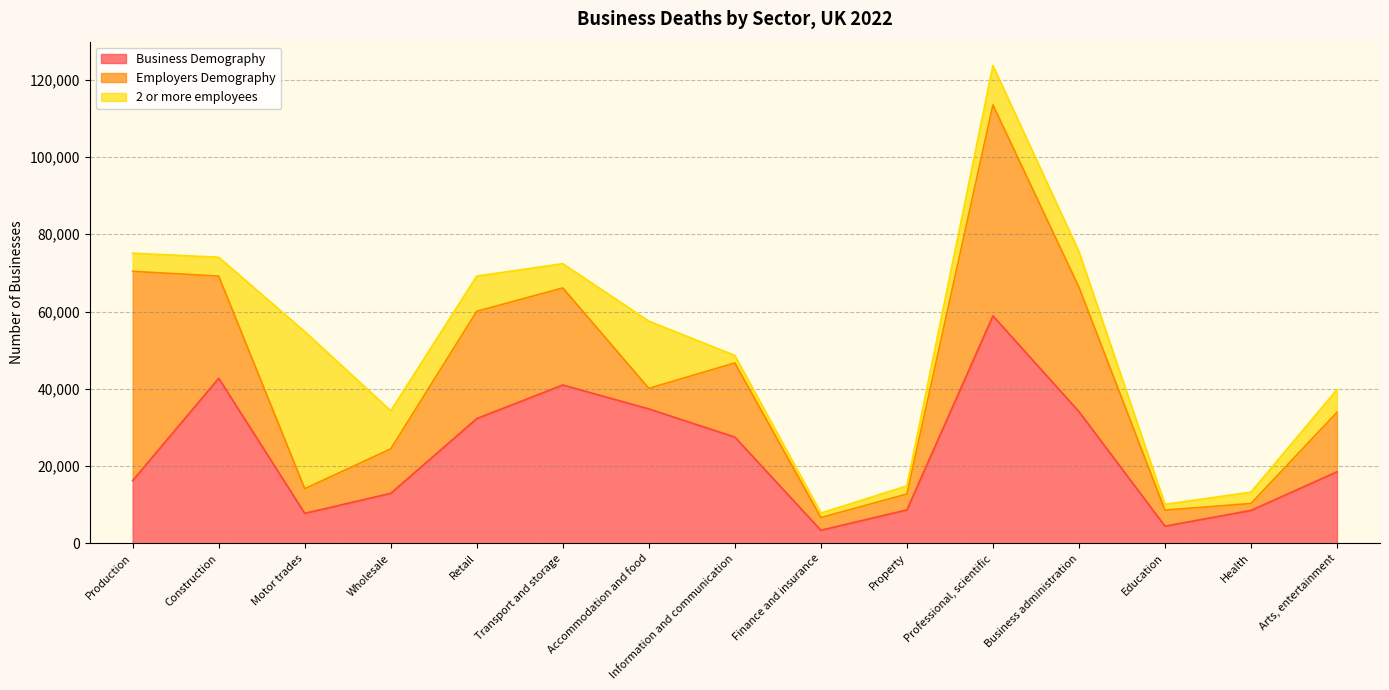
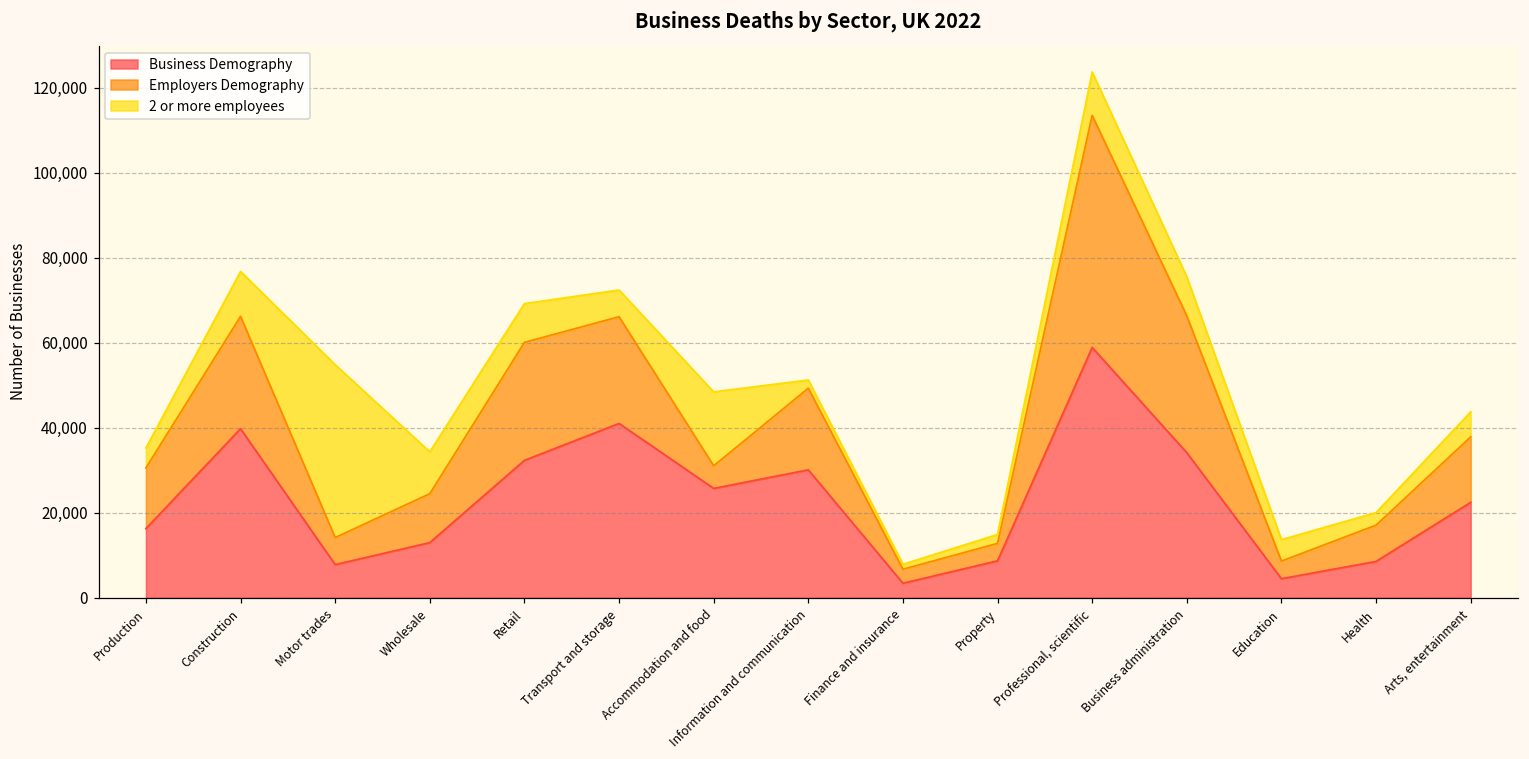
  {
    "Business Demography": {
      "Production": "16,000",
-     "Construction": "43,000",
+     "Construction": "40,000",
      "Motor trades": "8,000",
      "Wholesale": "13,000",
      "Retail": "32,000",
      "Transport and storage": "41,000",
-     "Accommodation and food": "35,000",
-     "Information and communication": "28,000",
+     "Accommodation and food": "26,000",
+     "Information and communication": "30,000",
      "Finance and insurance": "3,000",
      "Property": "9,000",
      "Professional, scientific": "59,000",
      "Business administration": "34,000",
      "Education": "4,000",
      "Health": "9,000",
-     "Arts, entertainment": "19,000"
+     "Arts, entertainment": "22,000"
    },
    "Employers Demography": {
-     "Production": "54,000",
+     "Production": "14,000",
      "Construction": "26,000",
      "Motor trades": "6,000",
      "Wholesale": "12,000",
      "Retail": "28,000",
      "Transport and storage": "25,000",
      "Accommodation and food": "5,000",
      "Information and communication": "19,000",
      "Finance and insurance": "3,000",
      "Property": "4,000",
      "Professional, scientific": "55,000",
      "Business administration": "32,000",
      "Education": "4,000",
-     "Health": "2,000",
+     "Health": "9,000",
      "Arts, entertainment": "15,000"
    },
    "2 or more employees": {
      "Production": "5,000",
-     "Construction": "5,000",
+     "Construction": "11,000",
      "Motor trades": "41,000",
      "Wholesale": "10,000",
      "Retail": "9,000",
      "Transport and storage": "6,000",
      "Accommodation and food": "17,000",
      "Information and communication": "2,000",
      "Finance and insurance": "1,000",
      "Property": "2,000",
      "Professional, scientific": "10,000",
      "Business administration": "9,000",
-     "Education": "1,000",
+     "Education": "5,000",
      "Health": "3,000",
      "Arts, entertainment": "6,000"
    }
  }
